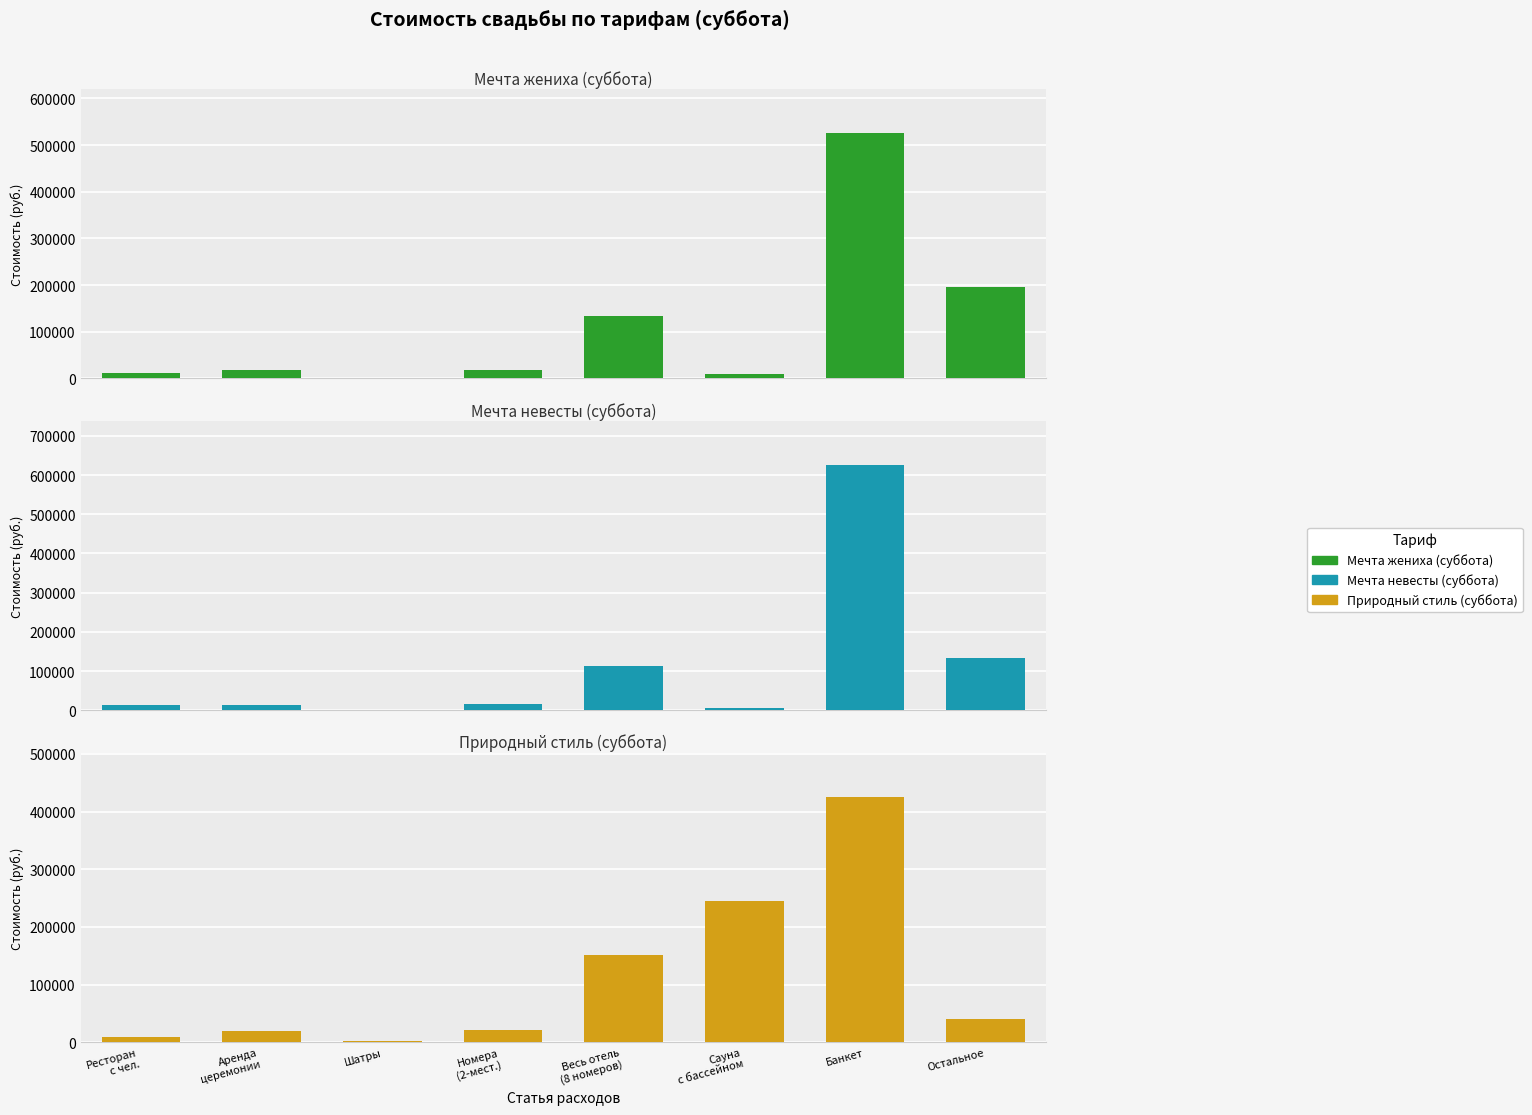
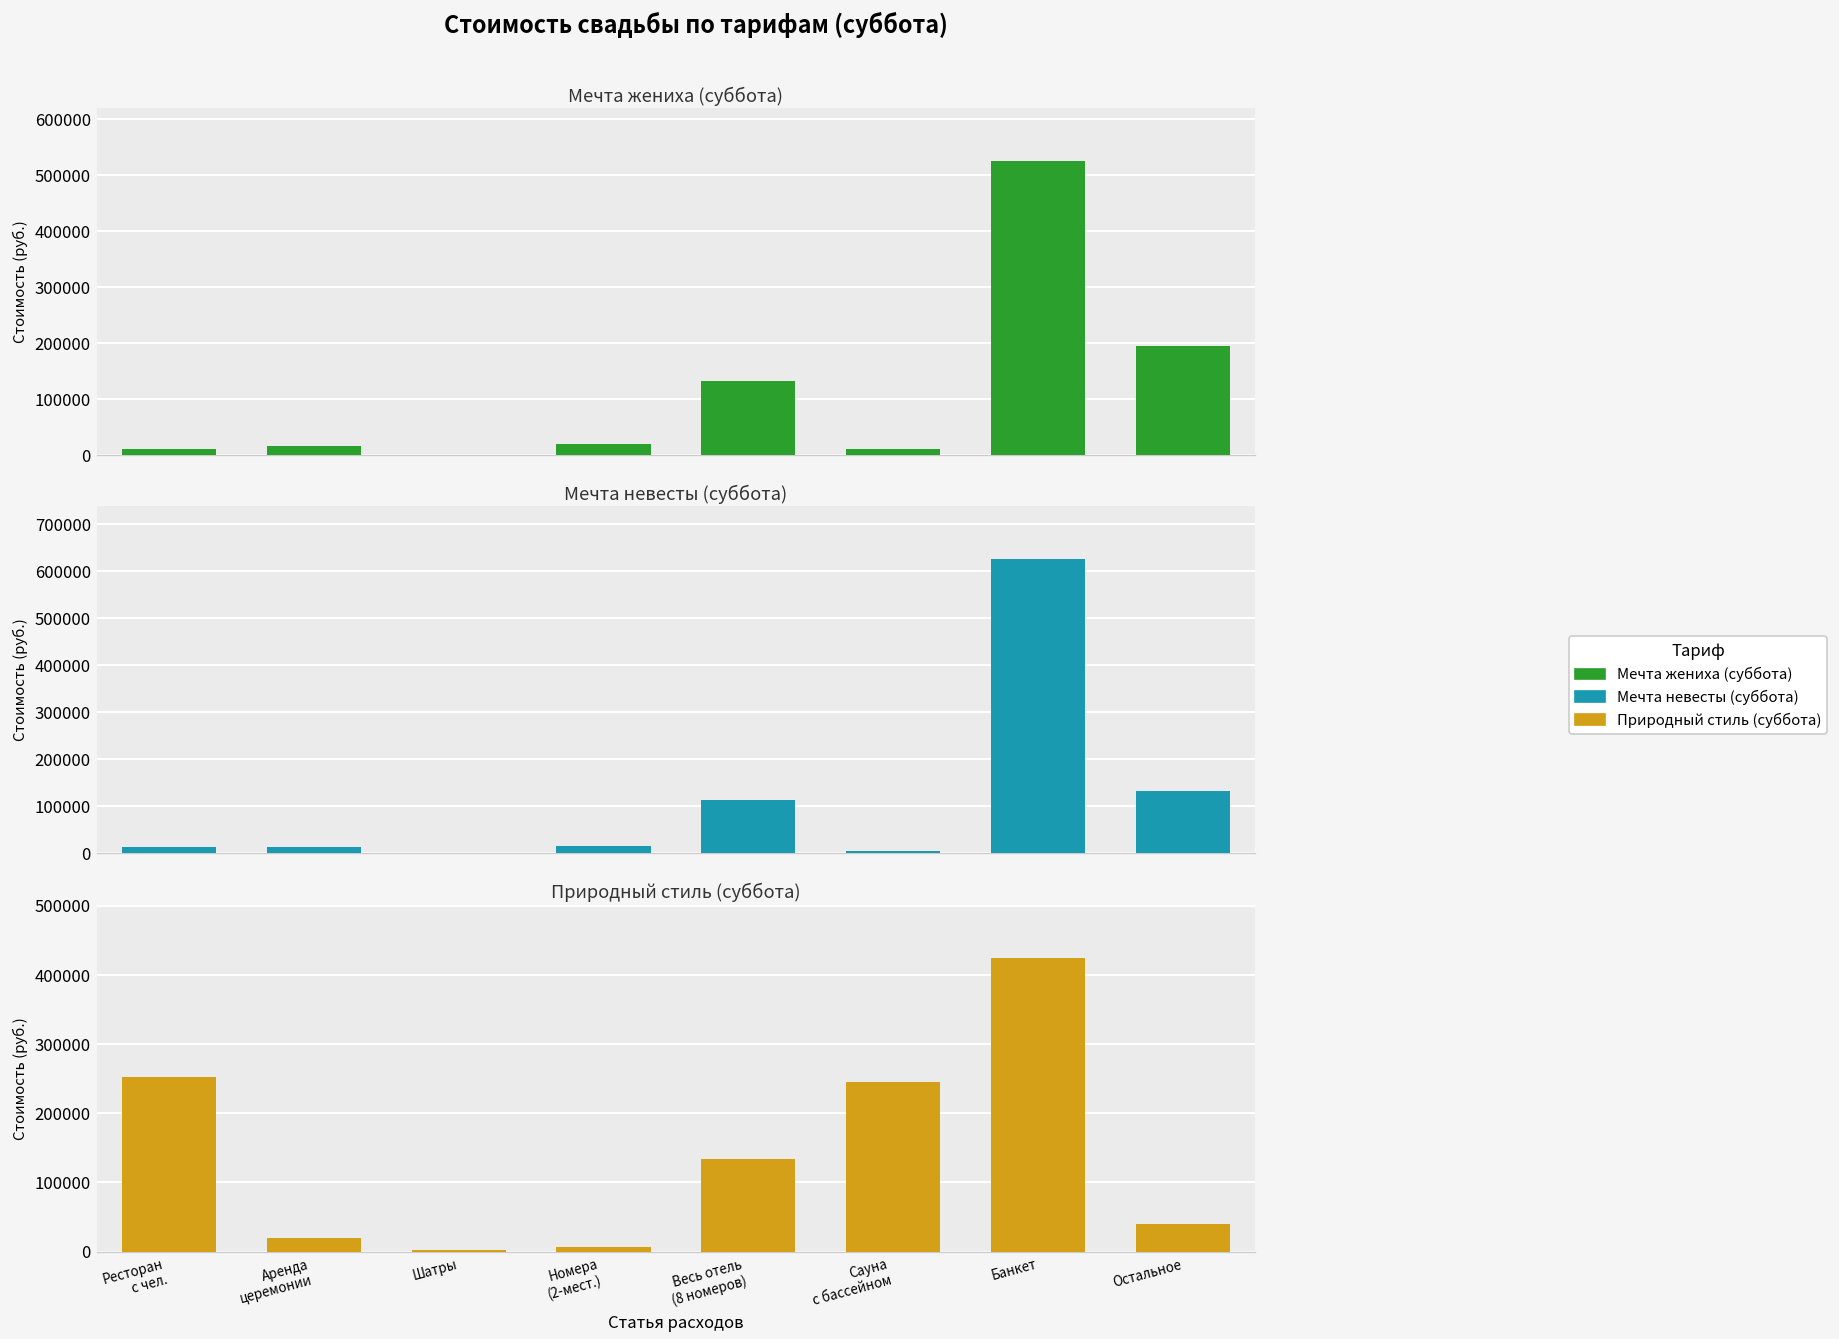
  {
    "Природный стиль (суббота)": {
-     "Ресторан с чел.": 10000,
+     "Ресторан с чел.": 250000,
      "Аренда церемонии": 20000,
-     "Номера (2-мест.)": 20000,
-     "Весь отель (8 номеров)": 150000,
+     "Номера (2-мест.)": 10000,
+     "Весь отель (8 номеров)": 130000,
      "Сауна с бассейном": 240000,
      "Банкет": 430000,
      "Остальное": 40000
    }
  }
